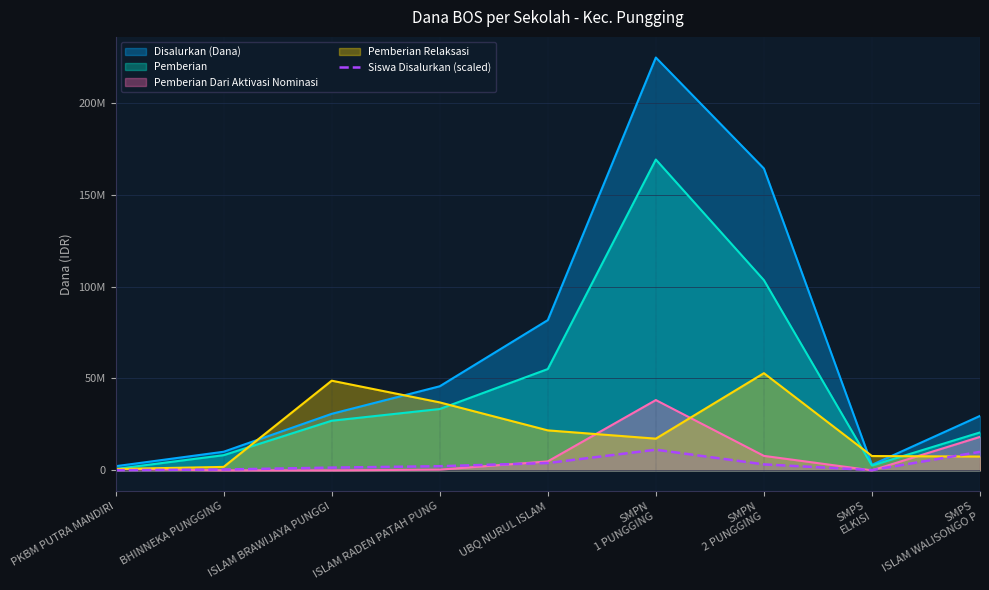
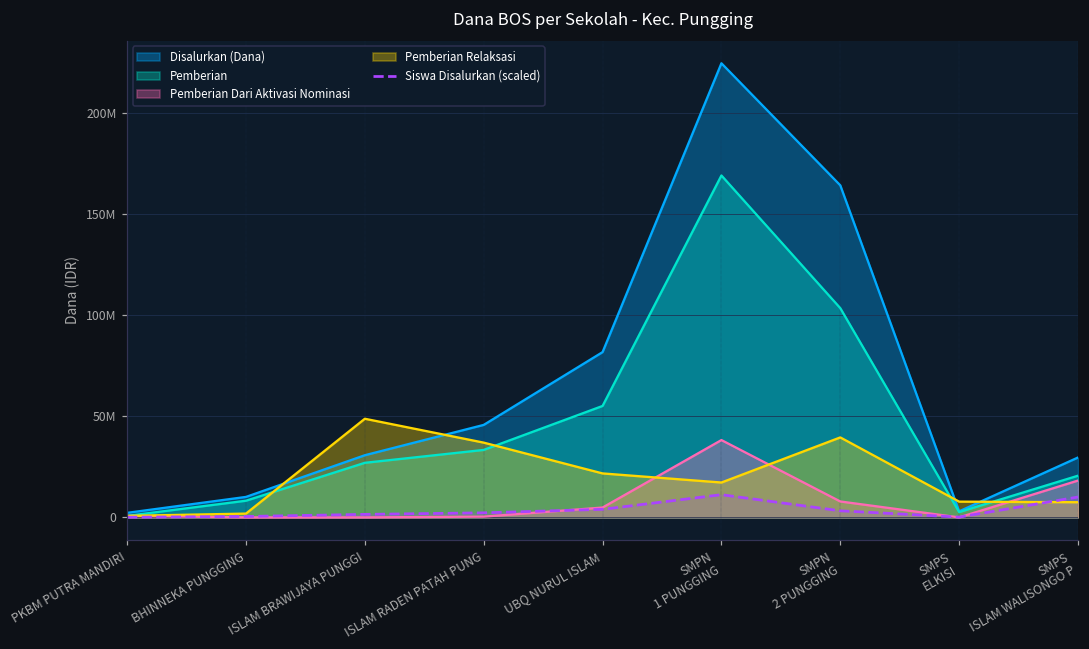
  {
    "Pemberian Dari Aktivasi Nominasi": {
      "ISLAM BRAWIJAYA PUNGGI": 0,
      "ISLAM RADEN PATAH PUNG": 0,
      "SMPN 1 PUNGGING": 38000000,
      "SMPN 2 PUNGGING": 8000000,
      "SMPS ISLAM WALISONGO P": 18000000
    },
    "Pemberian Relaksasi": {
      "BHINNEKA PUNGGING": 2000000,
      "ISLAM BRAWIJAYA PUNGGI": 49000000,
      "ISLAM RADEN PATAH PUNG": 37000000,
      "UBQ NURUL ISLAM": 22000000,
      "SMPN 1 PUNGGING": 17000000,
-     "SMPN 2 PUNGGING": 53000000,
+     "SMPN 2 PUNGGING": 40000000,
      "SMPS ELKISI": 8000000,
      "SMPS ISLAM WALISONGO P": 8000000
    },
    "Siswa Disalurkan (scaled)": {
      "ISLAM BRAWIJAYA PUNGGI": 1000000,
      "ISLAM RADEN PATAH PUNG": 2000000,
      "SMPN 1 PUNGGING": 11000000,
      "SMPN 2 PUNGGING": 3000000,
      "SMPS ISLAM WALISONGO P": 10000000
    }
  }
